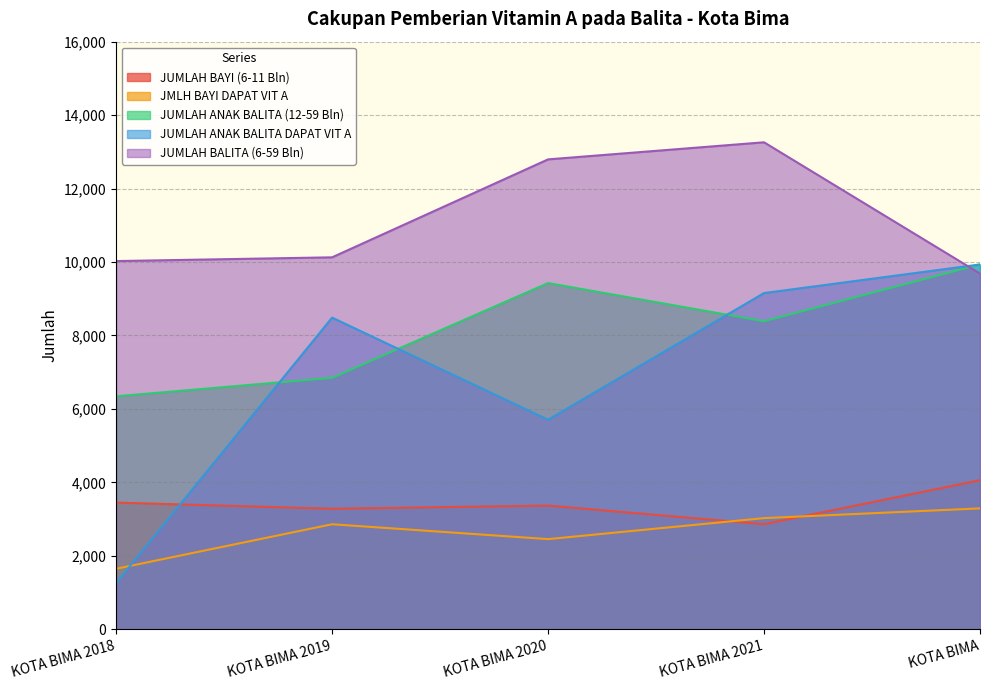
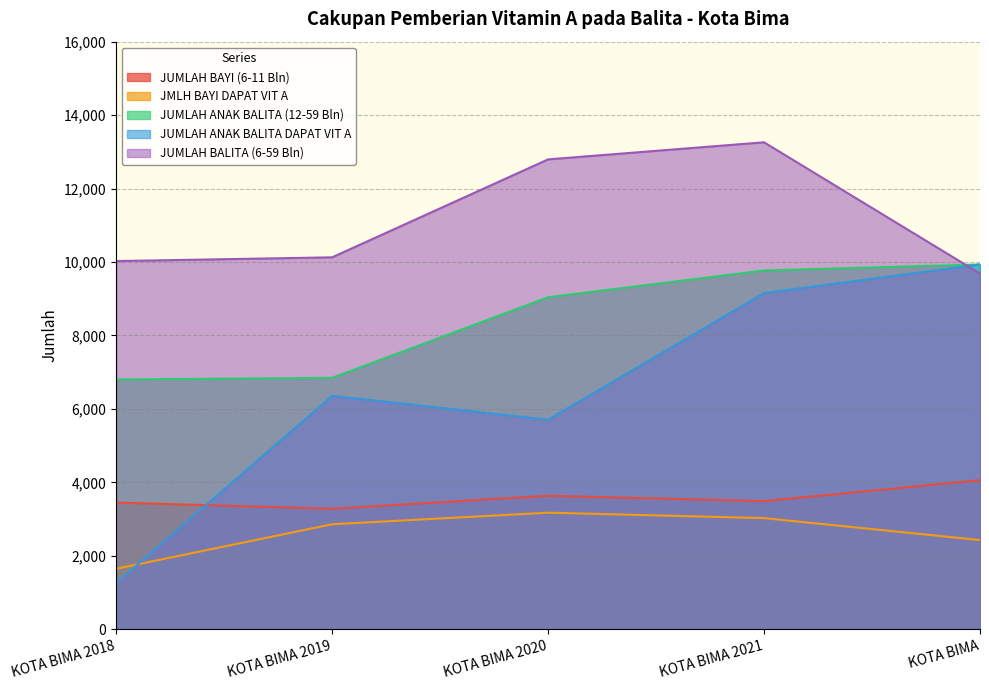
  {
    "JUMLAH BAYI (6-11 Bln)": {
      "KOTA BIMA 2018": "3,500",
      "KOTA BIMA 2019": "3,300",
-     "KOTA BIMA 2020": "3,400",
-     "KOTA BIMA 2021": "2,900",
+     "KOTA BIMA 2020": "3,600",
+     "KOTA BIMA 2021": "3,500",
      "KOTA BIMA": "4,100"
    },
    "JMLH BAYI DAPAT VIT A": {
      "KOTA BIMA 2018": "1,600",
      "KOTA BIMA 2019": "2,900",
-     "KOTA BIMA 2020": "2,500",
+     "KOTA BIMA 2020": "3,200",
      "KOTA BIMA 2021": "3,000",
-     "KOTA BIMA": "3,300"
+     "KOTA BIMA": "2,400"
    },
    "JUMLAH ANAK BALITA (12-59 Bln)": {
-     "KOTA BIMA 2018": "6,300",
+     "KOTA BIMA 2018": "6,800",
      "KOTA BIMA 2019": "6,800",
-     "KOTA BIMA 2020": "9,400",
-     "KOTA BIMA 2021": "8,400"
+     "KOTA BIMA 2020": "9,000",
+     "KOTA BIMA 2021": "9,800"
    },
    "JUMLAH ANAK BALITA DAPAT VIT A": {
      "KOTA BIMA 2018": "1,300",
-     "KOTA BIMA 2019": "8,500",
+     "KOTA BIMA 2019": "6,400",
      "KOTA BIMA 2020": "5,700",
      "KOTA BIMA 2021": "9,200"
    },
    "JUMLAH BALITA (6-59 Bln)": {
      "KOTA BIMA 2018": "10,000",
      "KOTA BIMA 2019": "10,100",
      "KOTA BIMA 2020": "12,800",
      "KOTA BIMA 2021": "13,300",
      "KOTA BIMA": "9,700"
    }
  }
